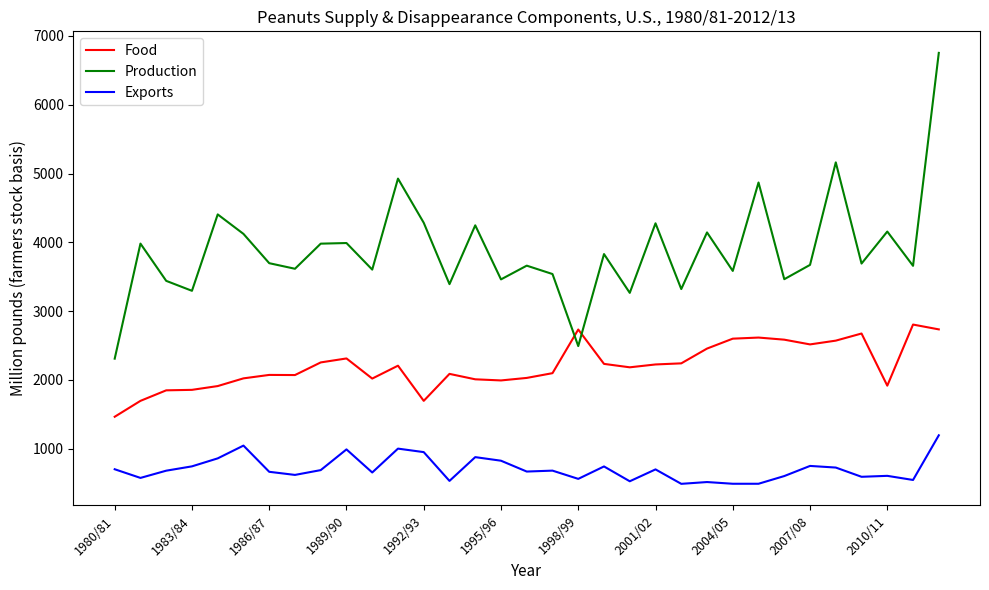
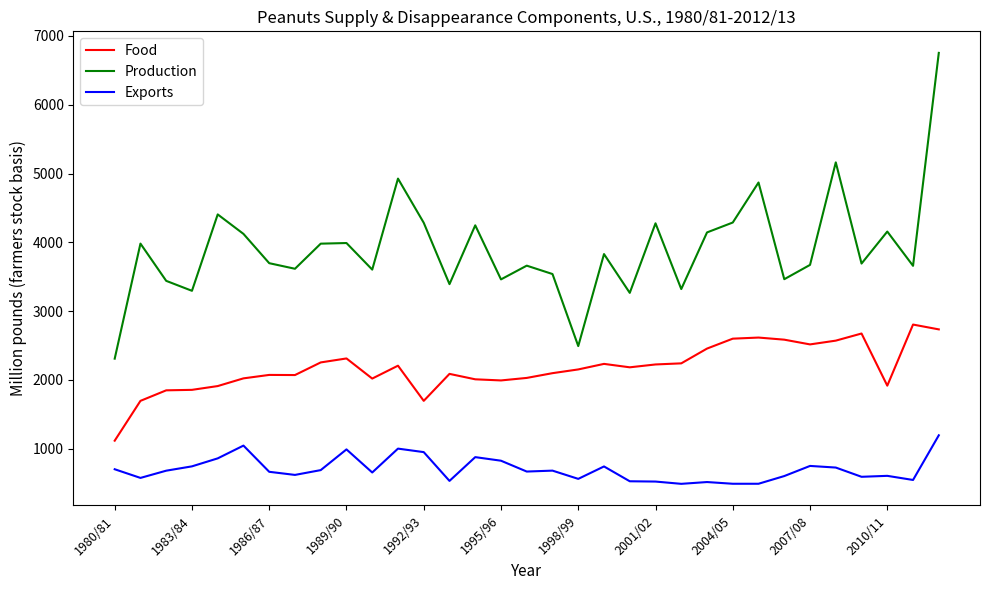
  {
    "Food": {
-     "1980/81": 1500,
+     "1980/81": 1100,
      "1983/84": 1900,
      "1986/87": 2100,
      "1989/90": 2300,
      "1992/93": 1700,
      "1995/96": 2000,
-     "1998/99": 2700,
+     "1998/99": 2200,
      "2001/02": 2200,
      "2004/05": 2600,
      "2007/08": 2500,
      "2010/11": 1900
    },
    "Production": {
      "1980/81": 2300,
      "1983/84": 3300,
      "1986/87": 3700,
      "1989/90": 4000,
      "1992/93": 4300,
      "1995/96": 3500,
      "1998/99": 2500,
      "2001/02": 4300,
-     "2004/05": 3600,
+     "2004/05": 4300,
      "2007/08": 3700,
      "2010/11": 4200
    },
    "Exports": {
      "1980/81": 700,
      "1983/84": 700,
      "1986/87": 700,
      "1989/90": 1000,
      "1992/93": 1000,
      "1995/96": 800,
      "1998/99": 600,
-     "2001/02": 700,
+     "2001/02": 500,
      "2004/05": 500,
      "2007/08": 800,
      "2010/11": 600
    }
  }
